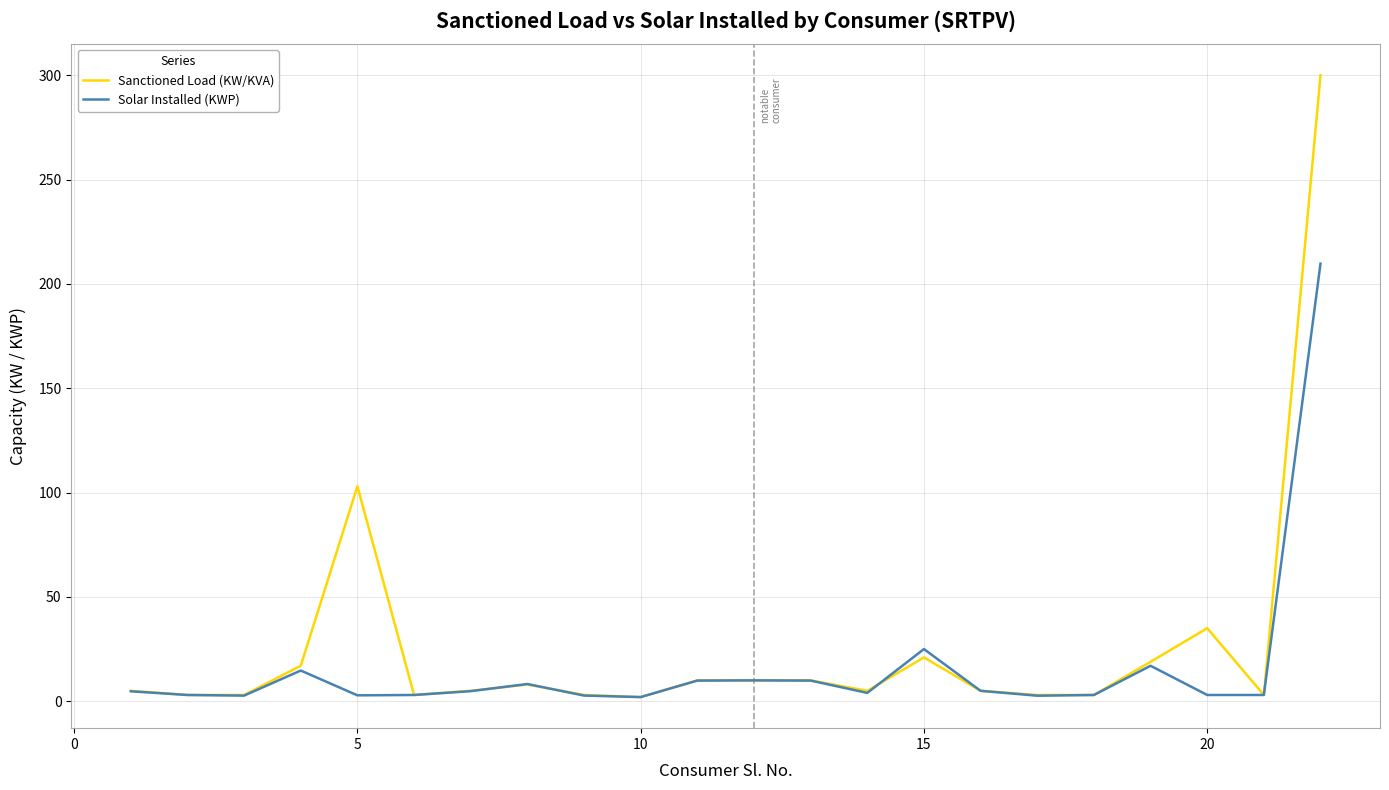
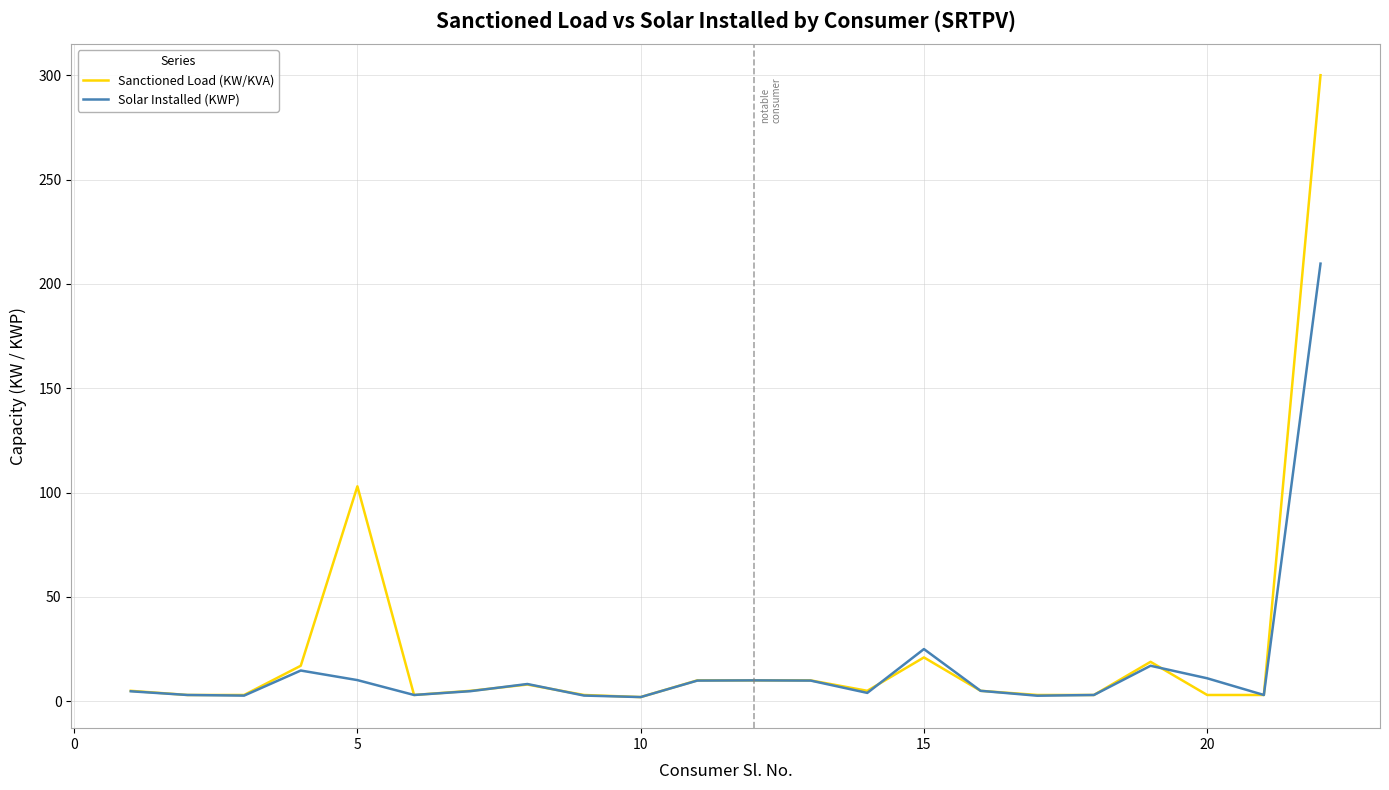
  {
    "Sanctioned Load (KW/KVA)": {
      "5": 103,
      "15": 21,
-     "20": 35
+     "20": 3
    },
    "Solar Installed (KWP)": {
-     "5": 3,
+     "5": 10,
      "15": 25,
-     "20": 3
+     "20": 11
    }
  }
